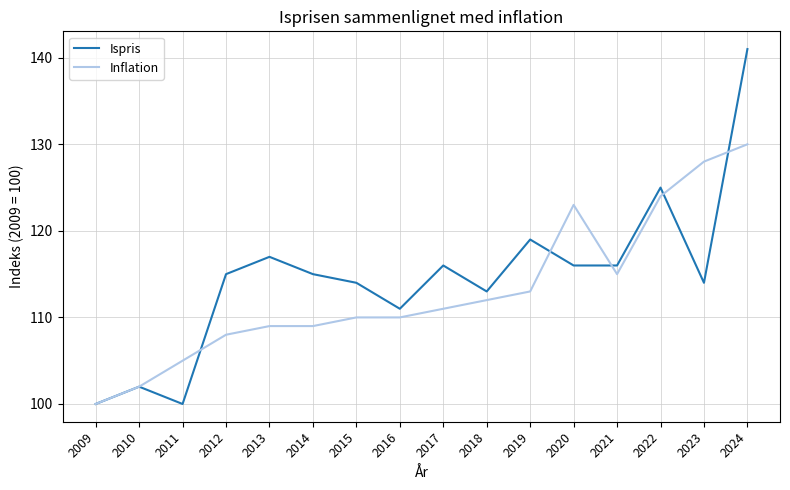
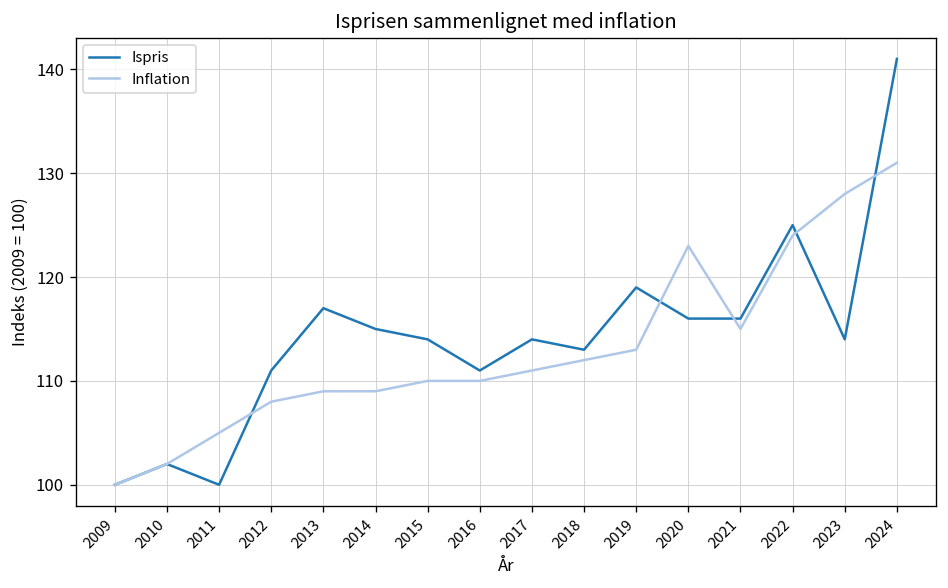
  {
    "Ispris": {
      "2011": 100,
-     "2012": 115,
+     "2012": 111,
      "2013": 117,
      "2014": 115,
      "2015": 114,
      "2016": 111,
-     "2017": 116,
+     "2017": 114,
      "2018": 113,
      "2019": 119,
      "2020": 116,
      "2021": 116,
      "2022": 125,
      "2023": 114,
      "2024": 141
    },
    "Inflation": {
      "2011": 105,
      "2012": 108,
      "2013": 109,
      "2014": 109,
      "2015": 110,
      "2016": 110,
      "2017": 111,
      "2018": 112,
      "2019": 113,
      "2020": 123,
      "2021": 115,
      "2022": 124,
      "2023": 128,
-     "2024": 130
+     "2024": 131
    }
  }
